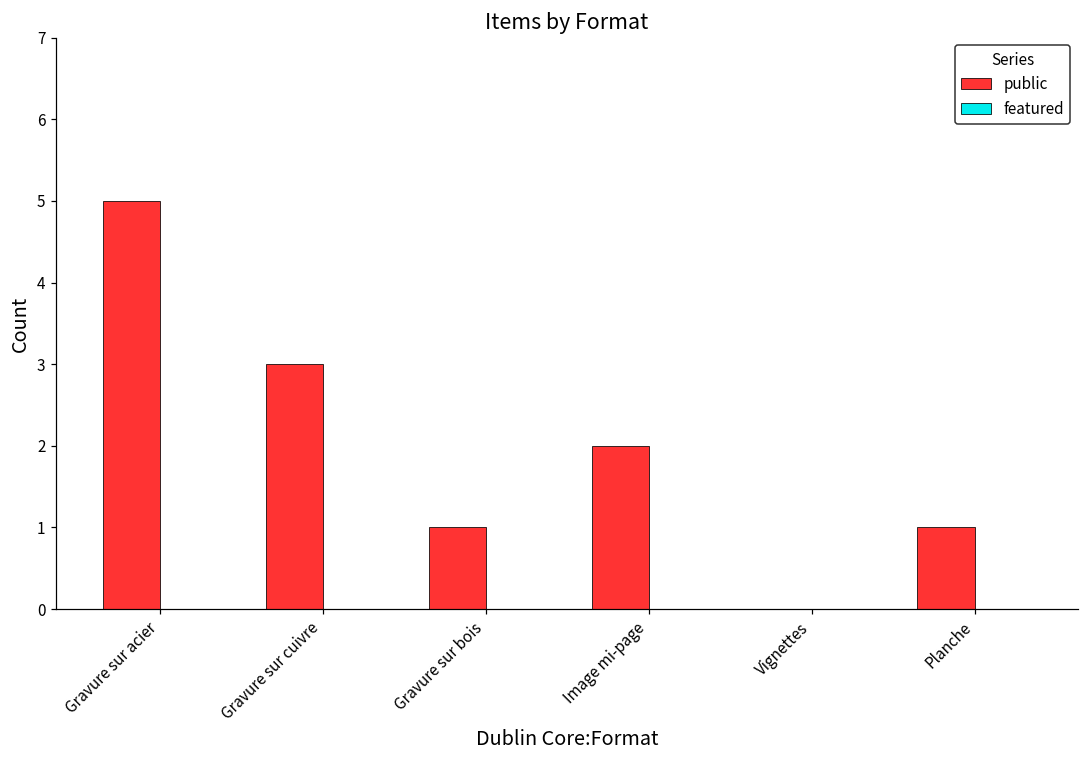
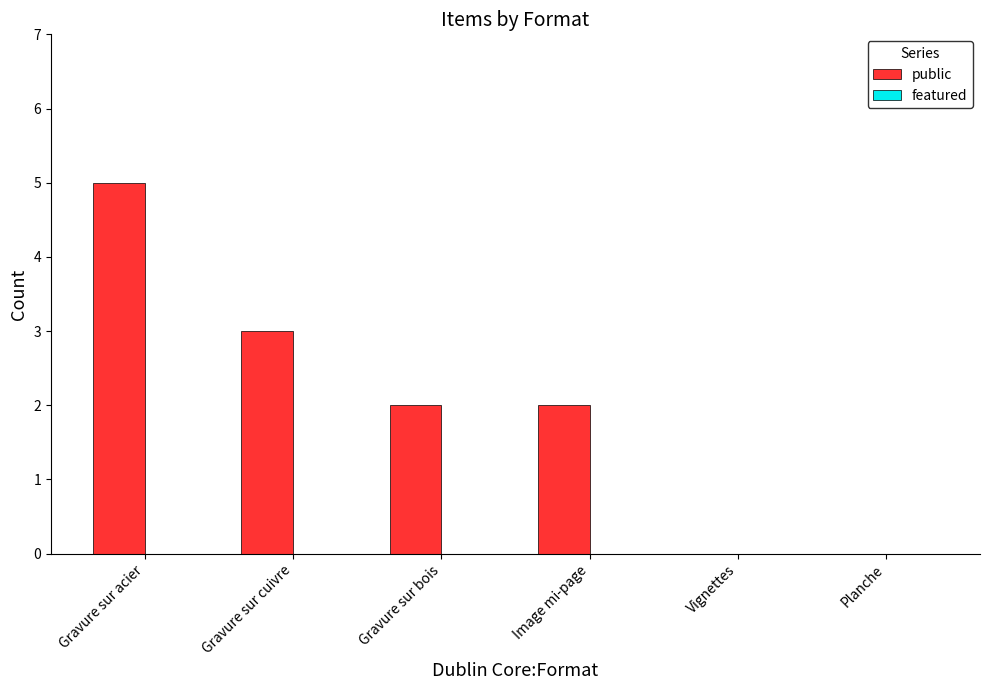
  {
    "public": {
      "Gravure sur acier": 5,
      "Gravure sur cuivre": 3,
-     "Gravure sur bois": 1,
+     "Gravure sur bois": 2,
      "Image mi-page": 2,
      "Vignettes": 0,
-     "Planche": 1
+     "Planche": 0
    },
    "featured": {
      "Gravure sur acier": 0,
      "Gravure sur cuivre": 0,
      "Gravure sur bois": 0,
      "Image mi-page": 0,
      "Vignettes": 0,
      "Planche": 0
    }
  }
